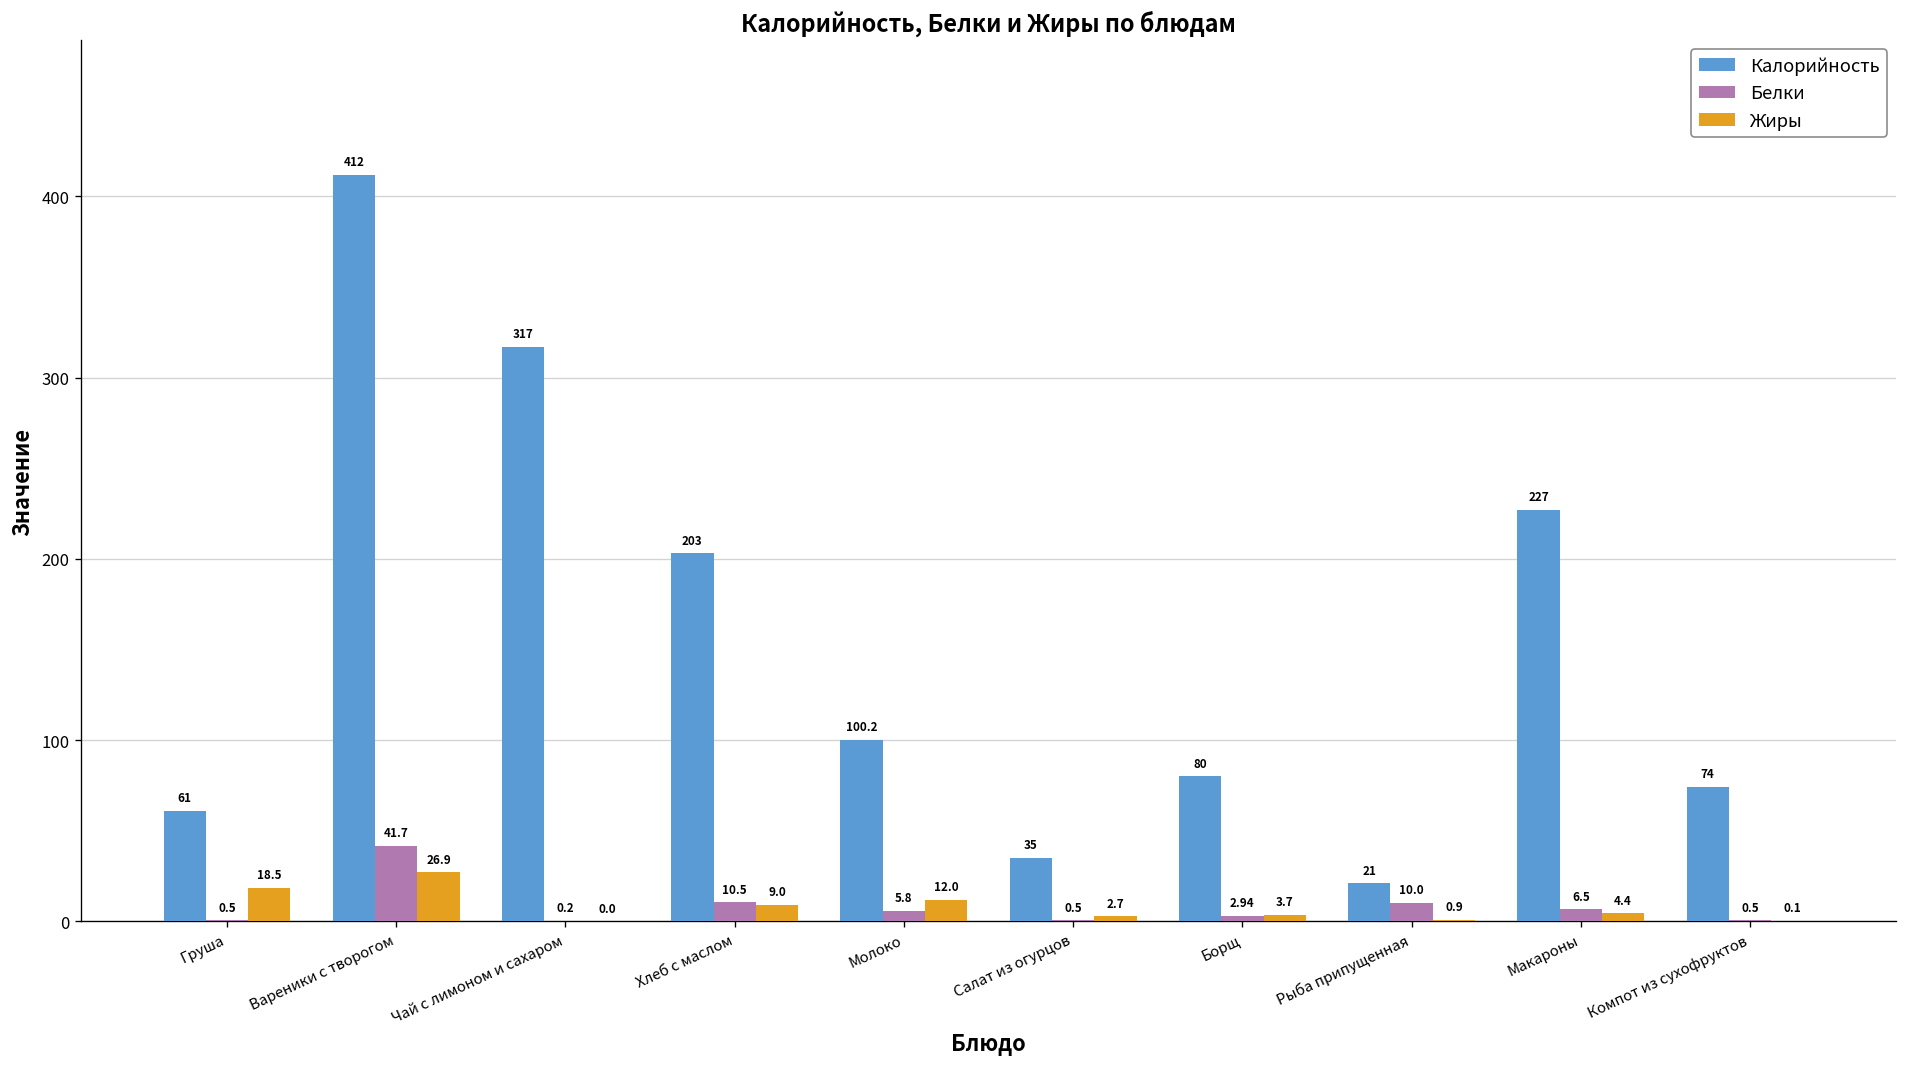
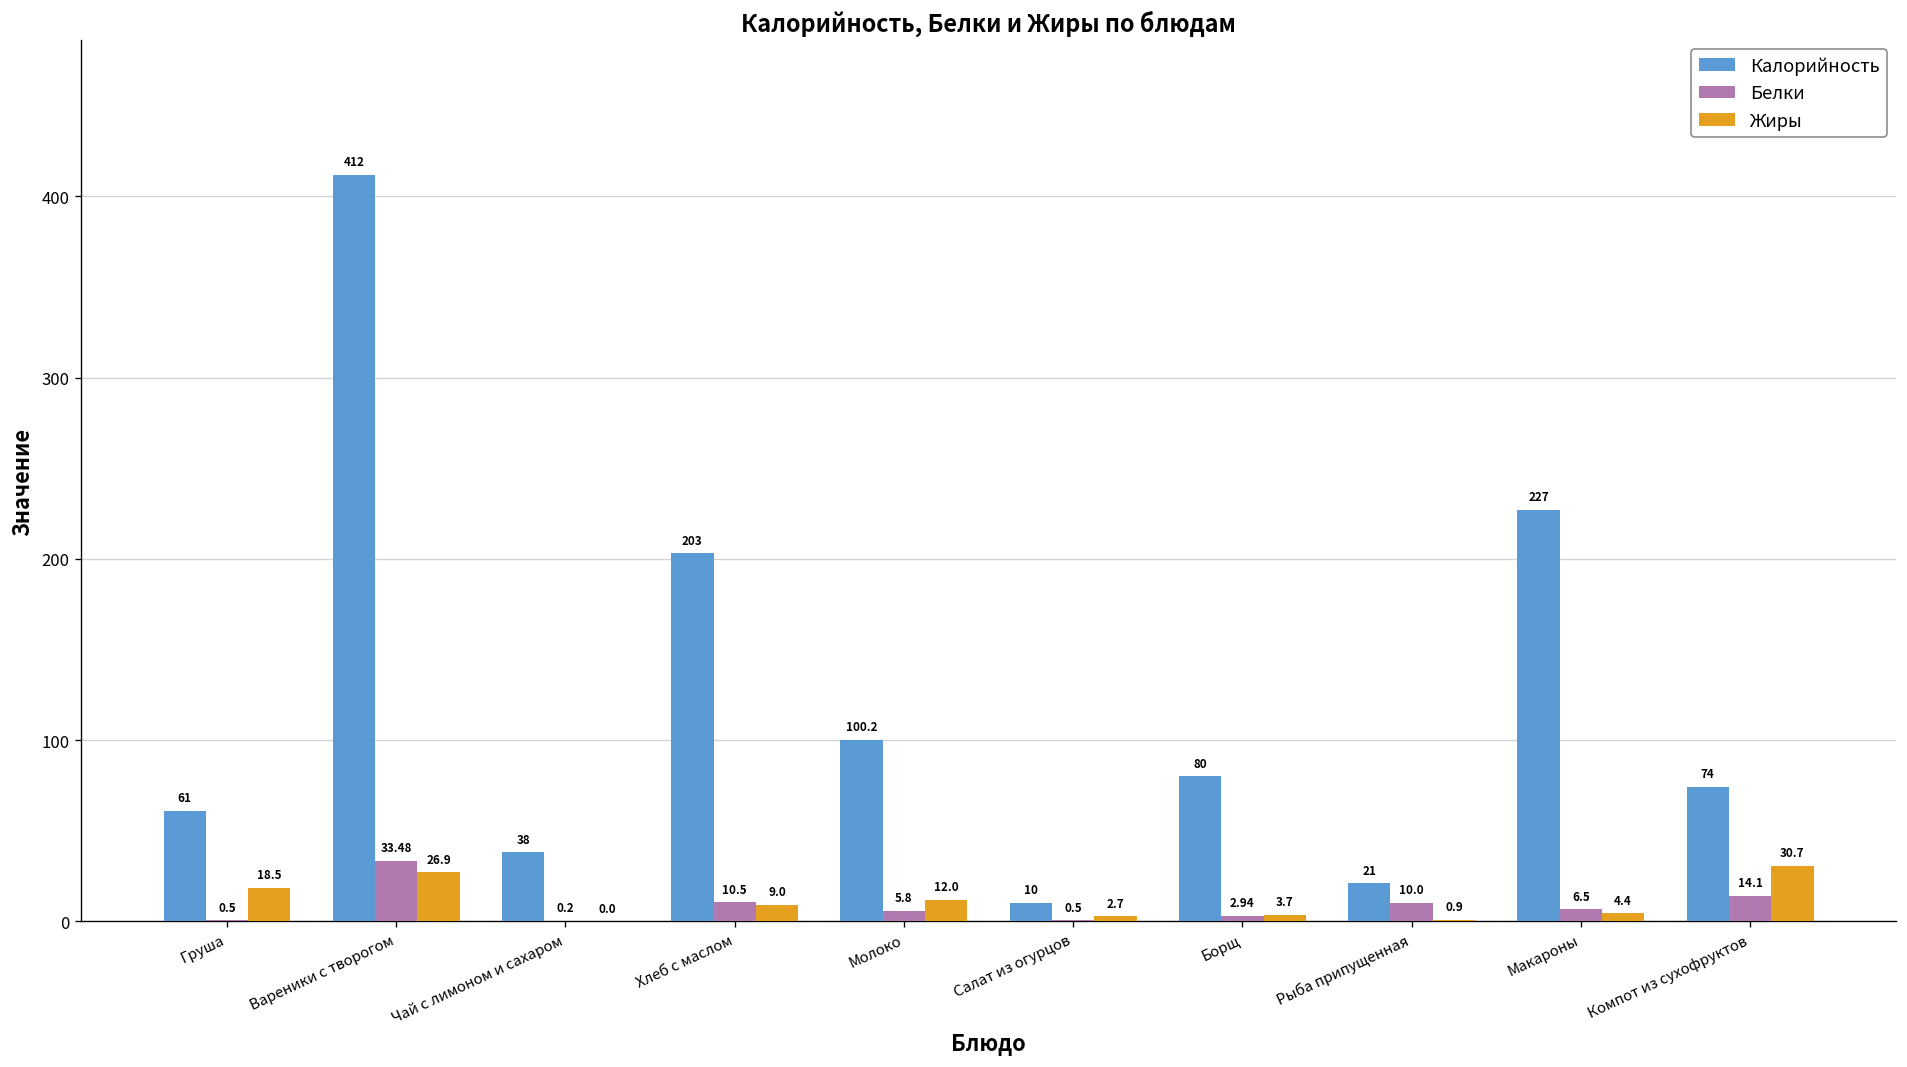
  {
    "Калорийность": {
      "Груша": 61,
      "Вареники с творогом": 412,
-     "Чай с лимоном и сахаром": 317,
+     "Чай с лимоном и сахаром": 38,
      "Хлеб с маслом": 203,
      "Молоко": 100.2,
-     "Салат из огурцов": 35,
+     "Салат из огурцов": 10,
      "Борщ": 80,
      "Рыба припущенная": 21,
      "Макароны": 227,
      "Компот из сухофруктов": 74
    },
    "Белки": {
      "Груша": 0.5,
-     "Вареники с творогом": 41.7,
+     "Вареники с творогом": 33.48,
      "Чай с лимоном и сахаром": 0.2,
      "Хлеб с маслом": 10.5,
      "Молоко": 5.8,
      "Салат из огурцов": 0.5,
      "Борщ": 2.94,
      "Рыба припущенная": 10.0,
      "Макароны": 6.5,
-     "Компот из сухофруктов": 0.5
+     "Компот из сухофруктов": 14.1
    },
    "Жиры": {
      "Груша": 18.5,
      "Вареники с творогом": 26.9,
      "Чай с лимоном и сахаром": 0.0,
      "Хлеб с маслом": 9.0,
      "Молоко": 12.0,
      "Салат из огурцов": 2.7,
      "Борщ": 3.7,
      "Рыба припущенная": 0.9,
      "Макароны": 4.4,
-     "Компот из сухофруктов": 0.1
+     "Компот из сухофруктов": 30.7
    }
  }
